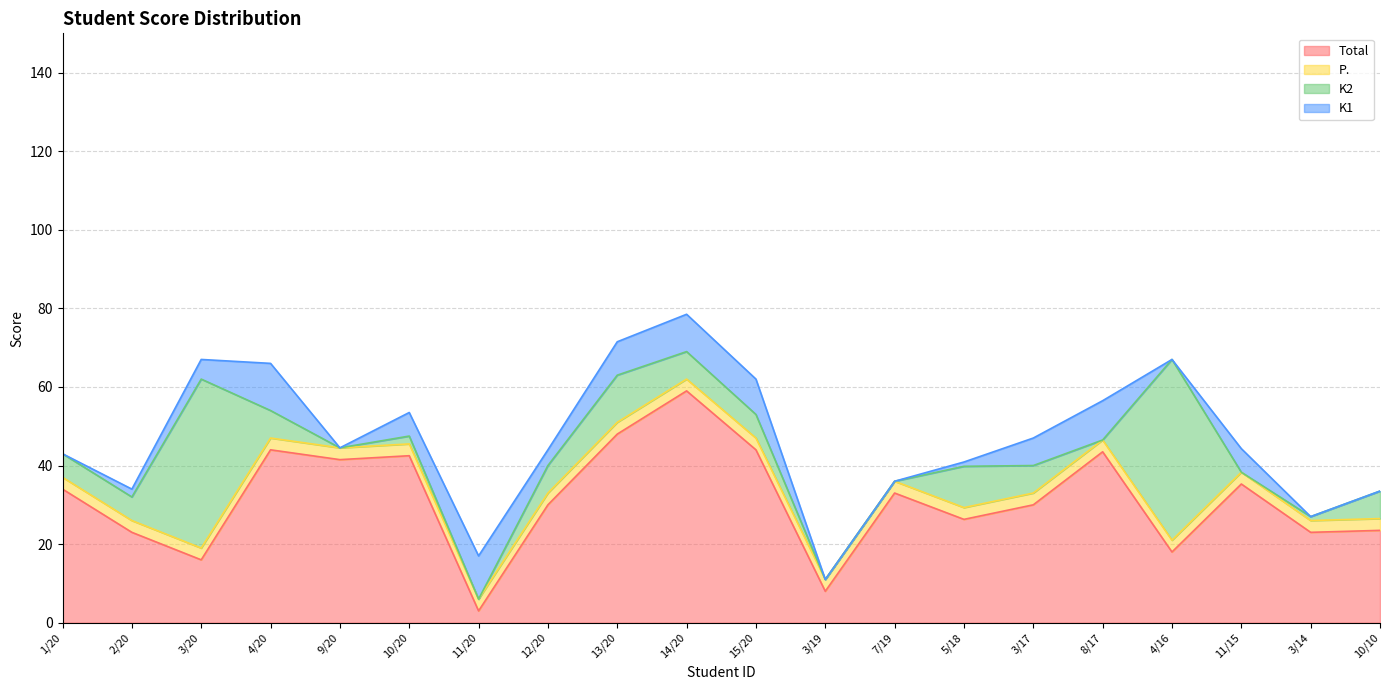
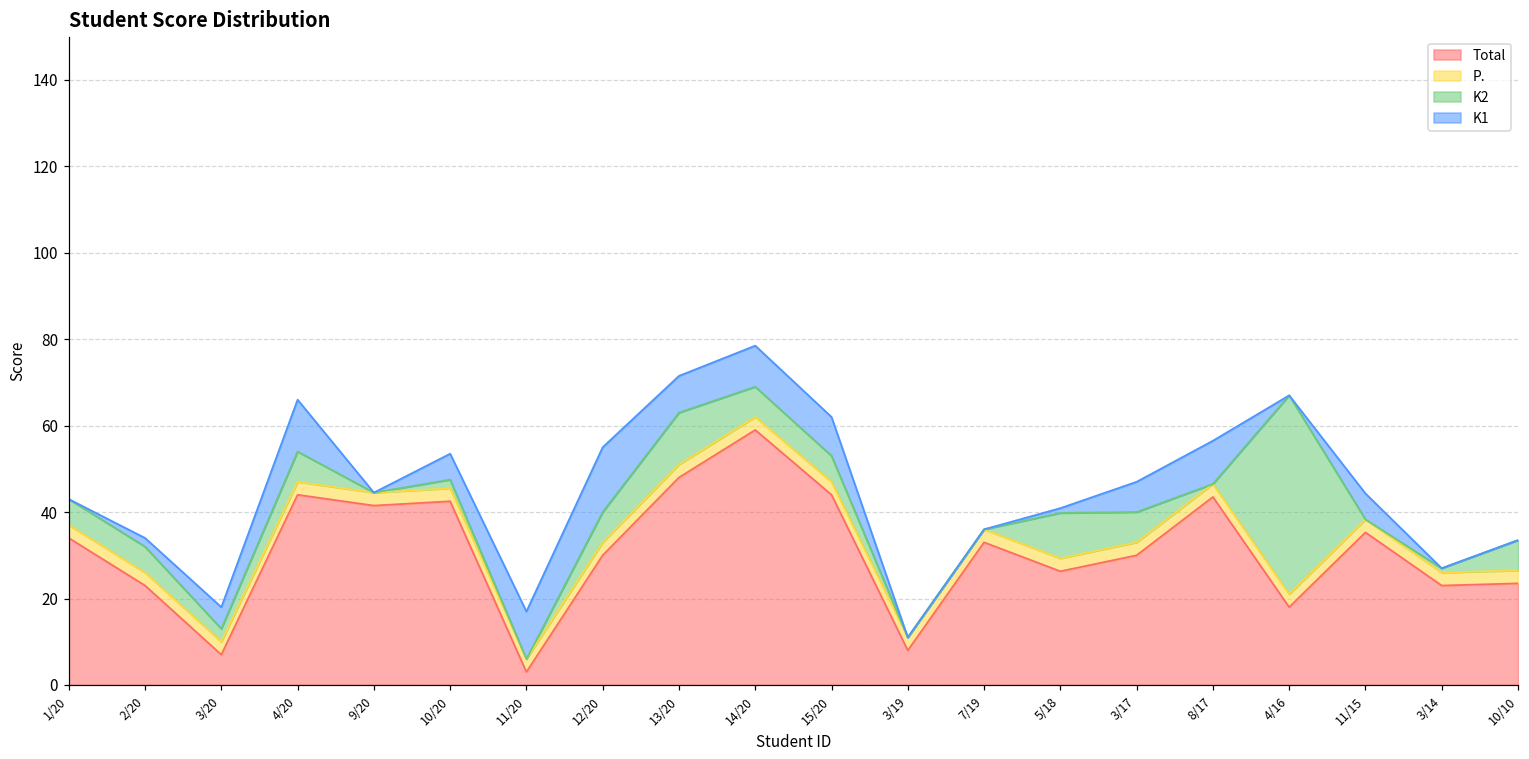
  {
    "Total": {
      "1/20": 34,
      "2/20": 23,
-     "3/20": 16,
+     "3/20": 7,
      "4/20": 44,
      "9/20": 42,
      "10/20": 43,
      "11/20": 3,
      "12/20": 30,
      "13/20": 48,
      "14/20": 59,
      "15/20": 44,
      "3/19": 8,
      "7/19": 33,
      "5/18": 26,
      "3/17": 30,
      "8/17": 44,
      "4/16": 18,
      "11/15": 35,
      "3/14": 23,
      "10/10": 24
    },
    "P.": {
      "1/20": 3,
      "2/20": 3,
      "3/20": 3,
      "4/20": 3,
      "10/20": 3,
      "12/20": 3,
      "13/20": 3,
      "14/20": 3,
      "15/20": 3,
      "5/18": 3,
      "3/17": 3,
      "4/16": 3,
      "3/14": 3,
      "10/10": 3
    },
    "K2": {
      "2/20": 6,
-     "3/20": 43,
+     "3/20": 3,
      "4/20": 7,
      "10/20": 2,
      "12/20": 7,
      "13/20": 12,
      "14/20": 7,
      "15/20": 6,
      "5/18": 10,
      "3/17": 7
    },
    "K1": {
      "2/20": 2,
      "3/20": 5,
      "4/20": 12,
      "10/20": 6,
      "11/20": 11,
-     "12/20": 4,
+     "12/20": 15,
      "13/20": 9,
      "14/20": 10,
      "15/20": 9,
      "5/18": 1,
      "3/17": 7,
      "8/17": 10,
      "11/15": 6
    }
  }
